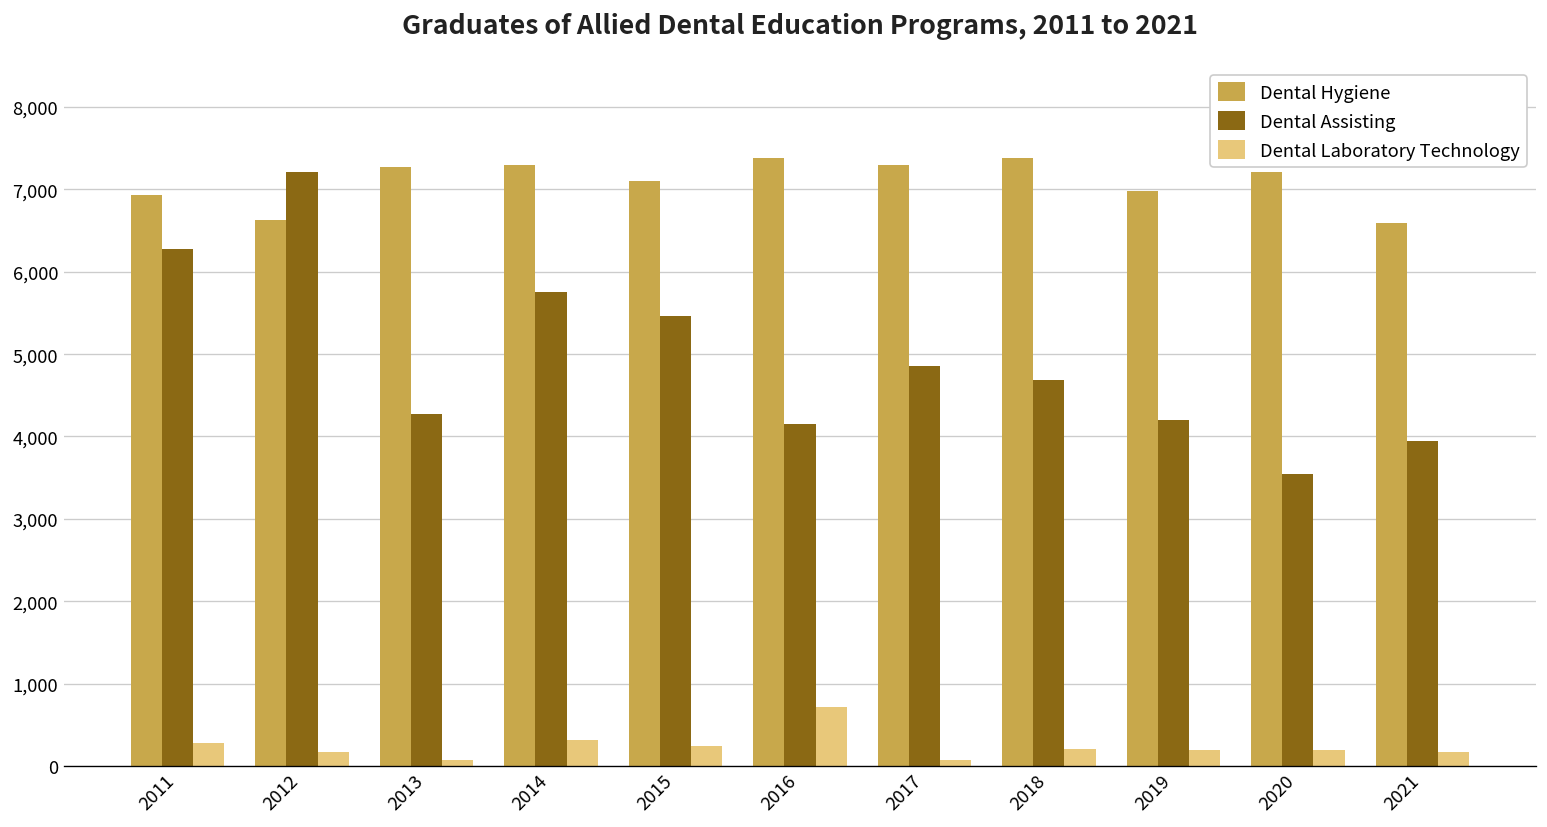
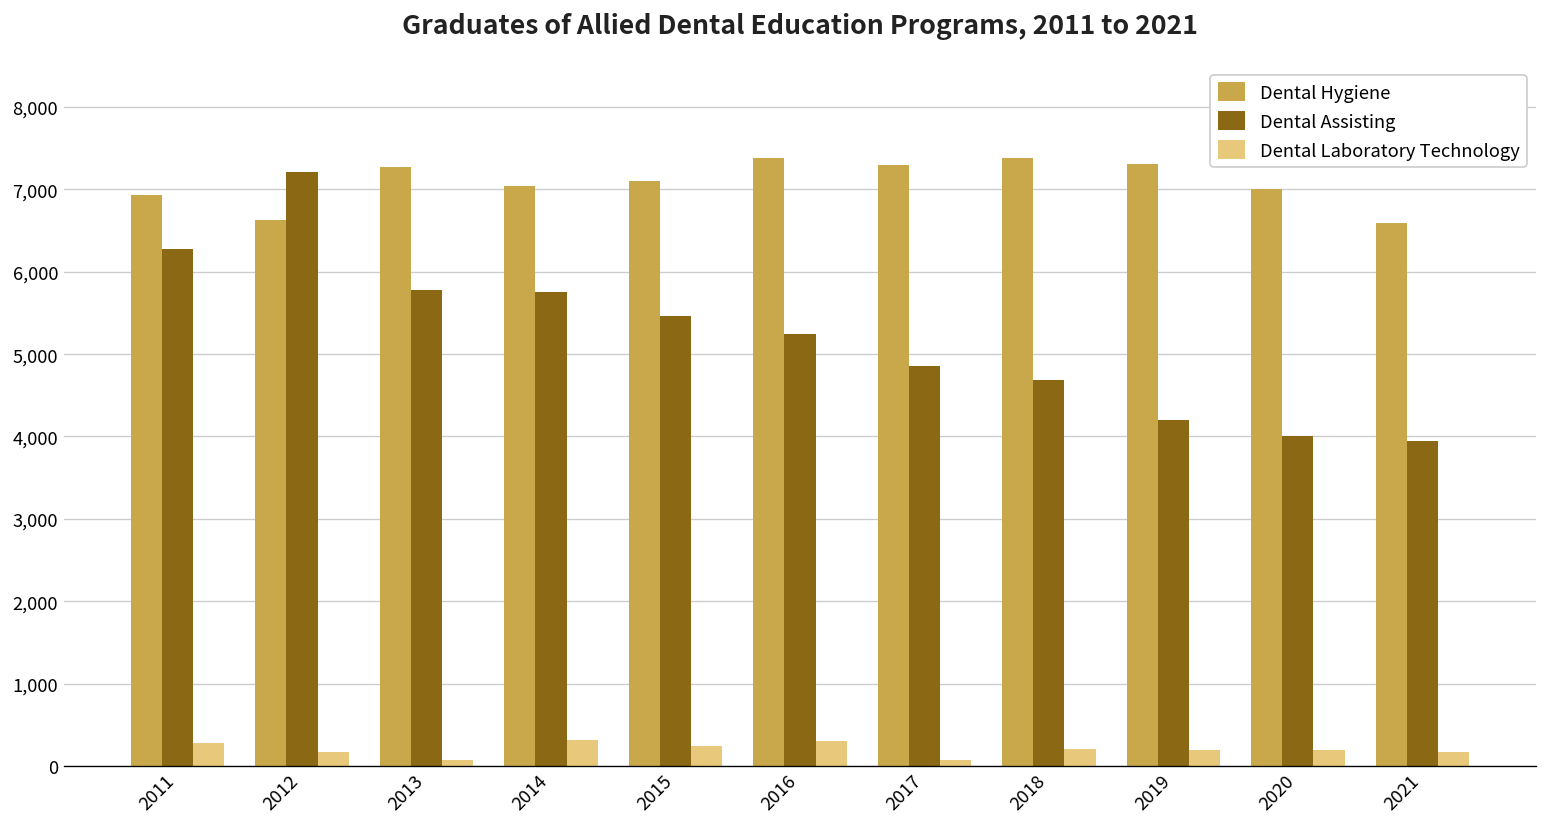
  {
    "Dental Hygiene": {
      "2011": "6,900",
      "2012": "6,600",
      "2013": "7,300",
-     "2014": "7,300",
+     "2014": "7,000",
      "2015": "7,100",
      "2016": "7,400",
      "2017": "7,300",
      "2018": "7,400",
-     "2019": "7,000",
-     "2020": "7,200",
+     "2019": "7,300",
+     "2020": "7,000",
      "2021": "6,600"
    },
    "Dental Assisting": {
      "2011": "6,300",
      "2012": "7,200",
-     "2013": "4,300",
+     "2013": "5,800",
      "2014": "5,800",
      "2015": "5,500",
-     "2016": "4,100",
+     "2016": "5,200",
      "2017": "4,900",
      "2018": "4,700",
      "2019": "4,200",
-     "2020": "3,500",
+     "2020": "4,000",
      "2021": "3,900"
    },
    "Dental Laboratory Technology": {
      "2011": "300",
      "2012": "200",
      "2013": "100",
      "2014": "300",
      "2015": "200",
-     "2016": "700",
+     "2016": "300",
      "2017": "100",
      "2018": "200",
      "2019": "200",
      "2020": "200",
      "2021": "200"
    }
  }
